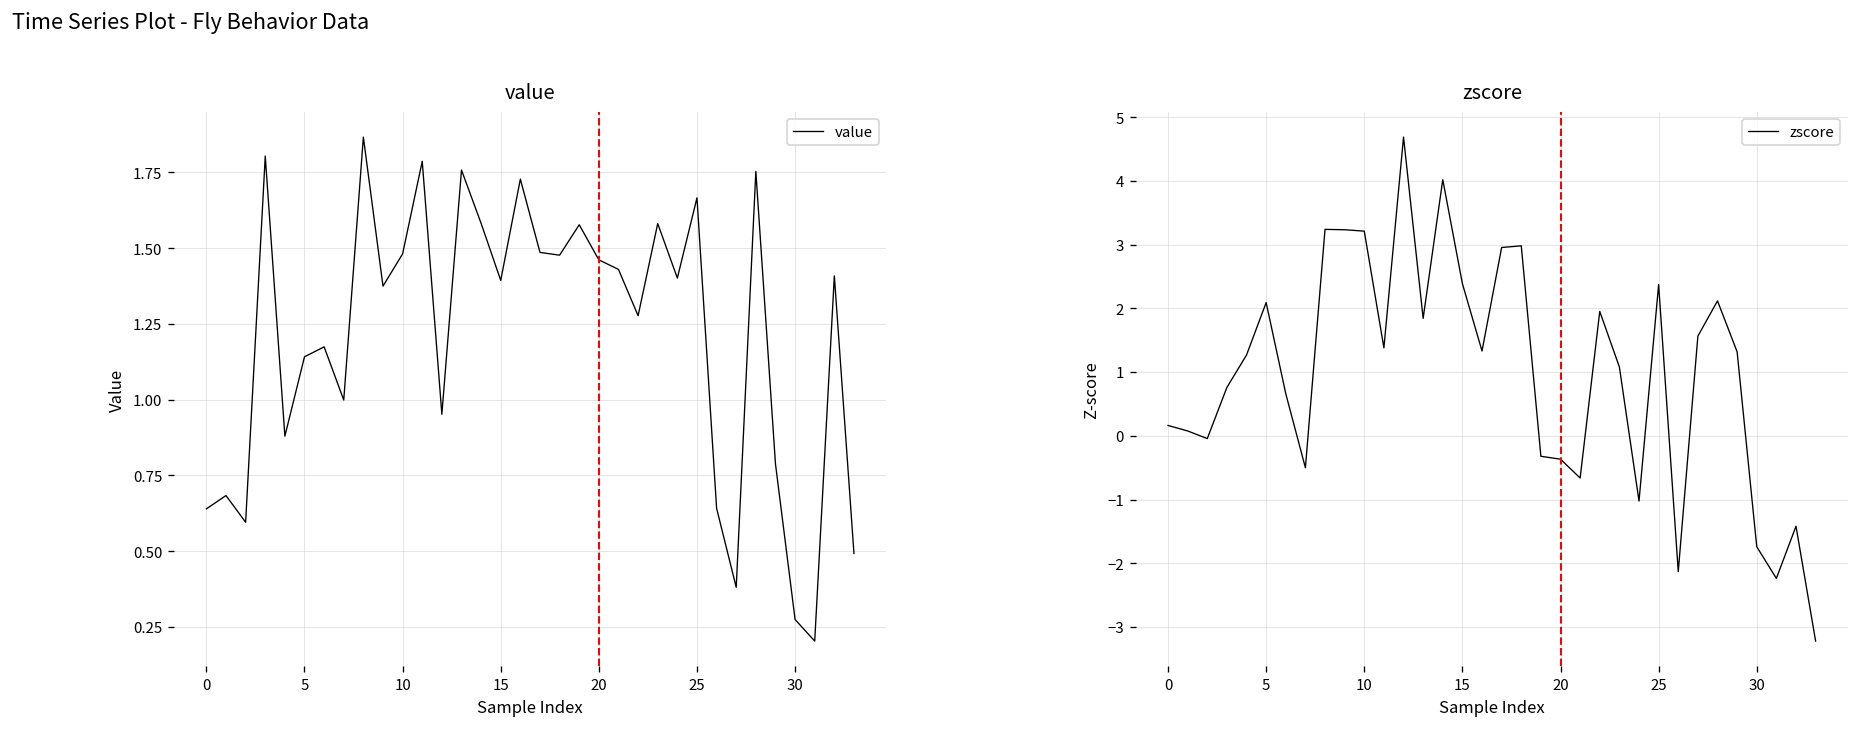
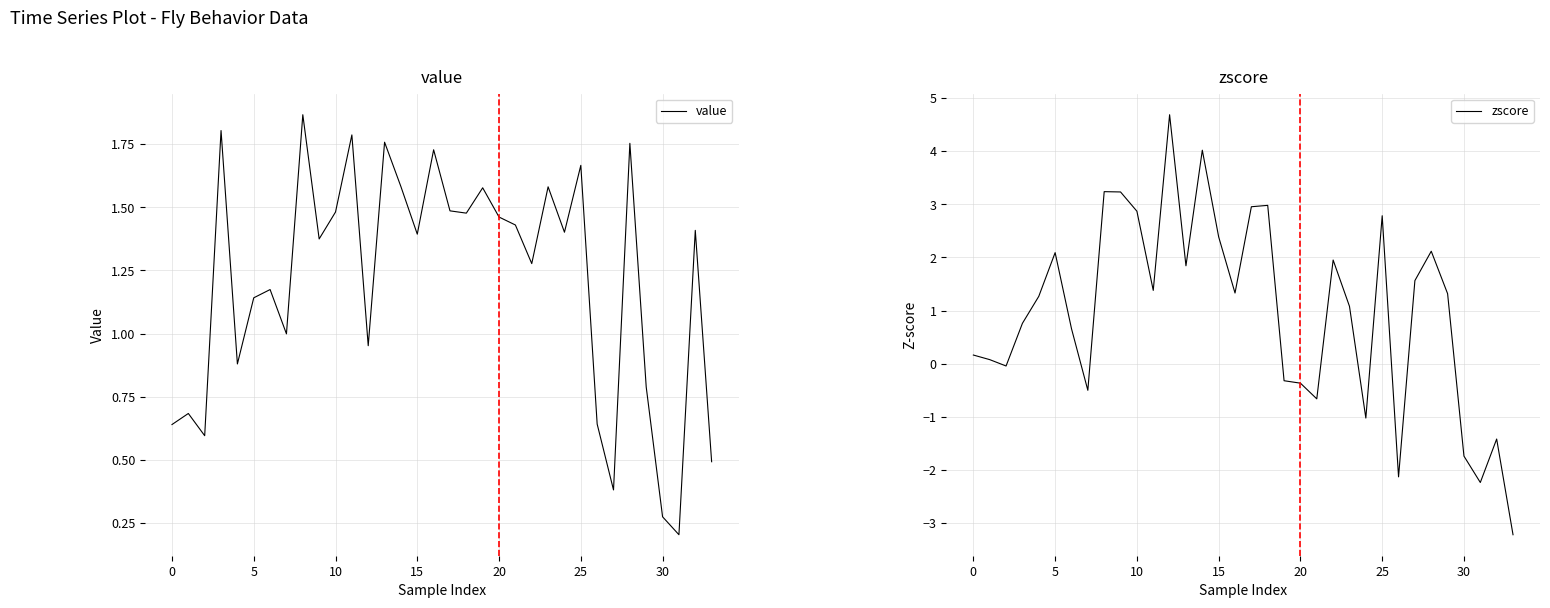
  {
    "value": {
      "0": 0.64,
      "5": 1.14,
      "10": 1.48,
      "15": 1.39,
      "20": 1.46,
      "25": 1.67,
      "30": 0.27
    },
    "zscore": {
      "0": 0.2,
      "5": 2.1,
-     "10": 3.2,
+     "10": 2.9,
      "15": 2.4,
      "20": -0.4,
-     "25": 2.4,
+     "25": 2.8,
      "30": -1.7
    }
  }
